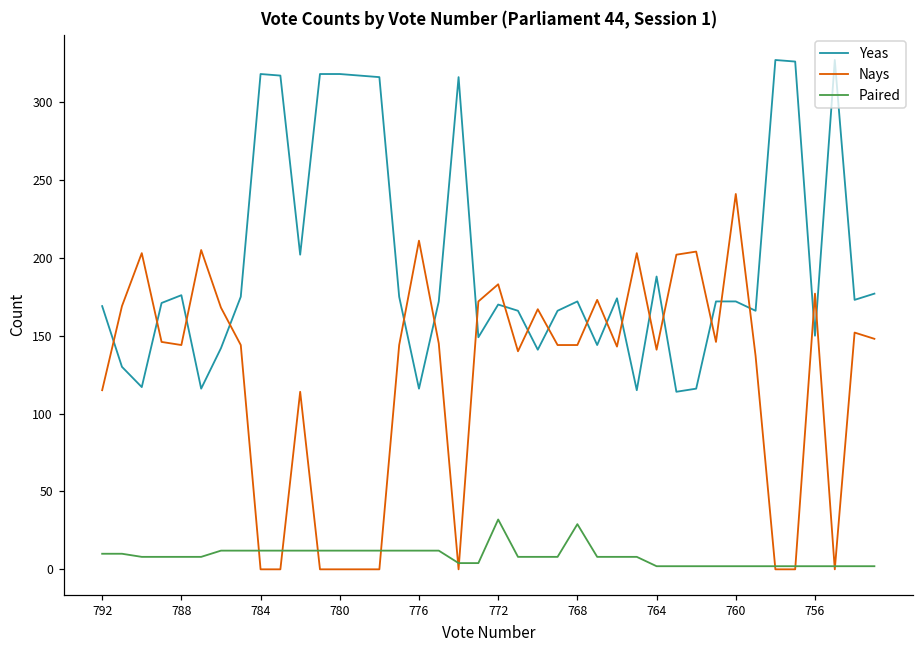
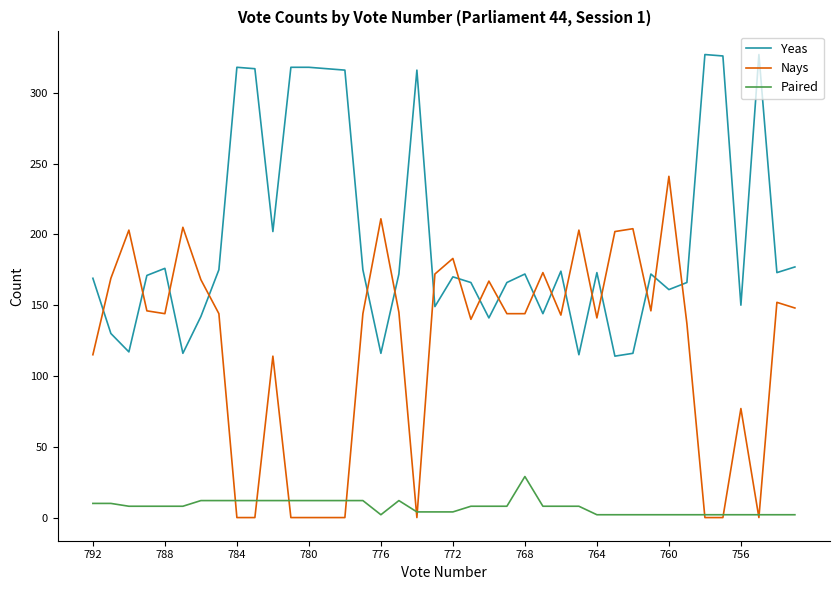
  {
    "Yeas": {
      "792": 169,
      "788": 176,
      "784": 318,
      "780": 318,
      "776": 116,
      "772": 170,
      "768": 172,
-     "764": 188,
-     "760": 172,
+     "764": 173,
+     "760": 161,
      "756": 150
    },
    "Nays": {
      "792": 115,
      "788": 144,
      "784": 0,
      "780": 0,
      "776": 211,
      "772": 183,
      "768": 144,
      "764": 141,
      "760": 241,
-     "756": 177
+     "756": 77
    },
    "Paired": {
      "792": 10,
      "788": 8,
      "784": 12,
      "780": 12,
-     "776": 12,
-     "772": 32,
+     "776": 2,
+     "772": 4,
      "768": 29,
      "764": 2,
      "760": 2,
      "756": 2
    }
  }
